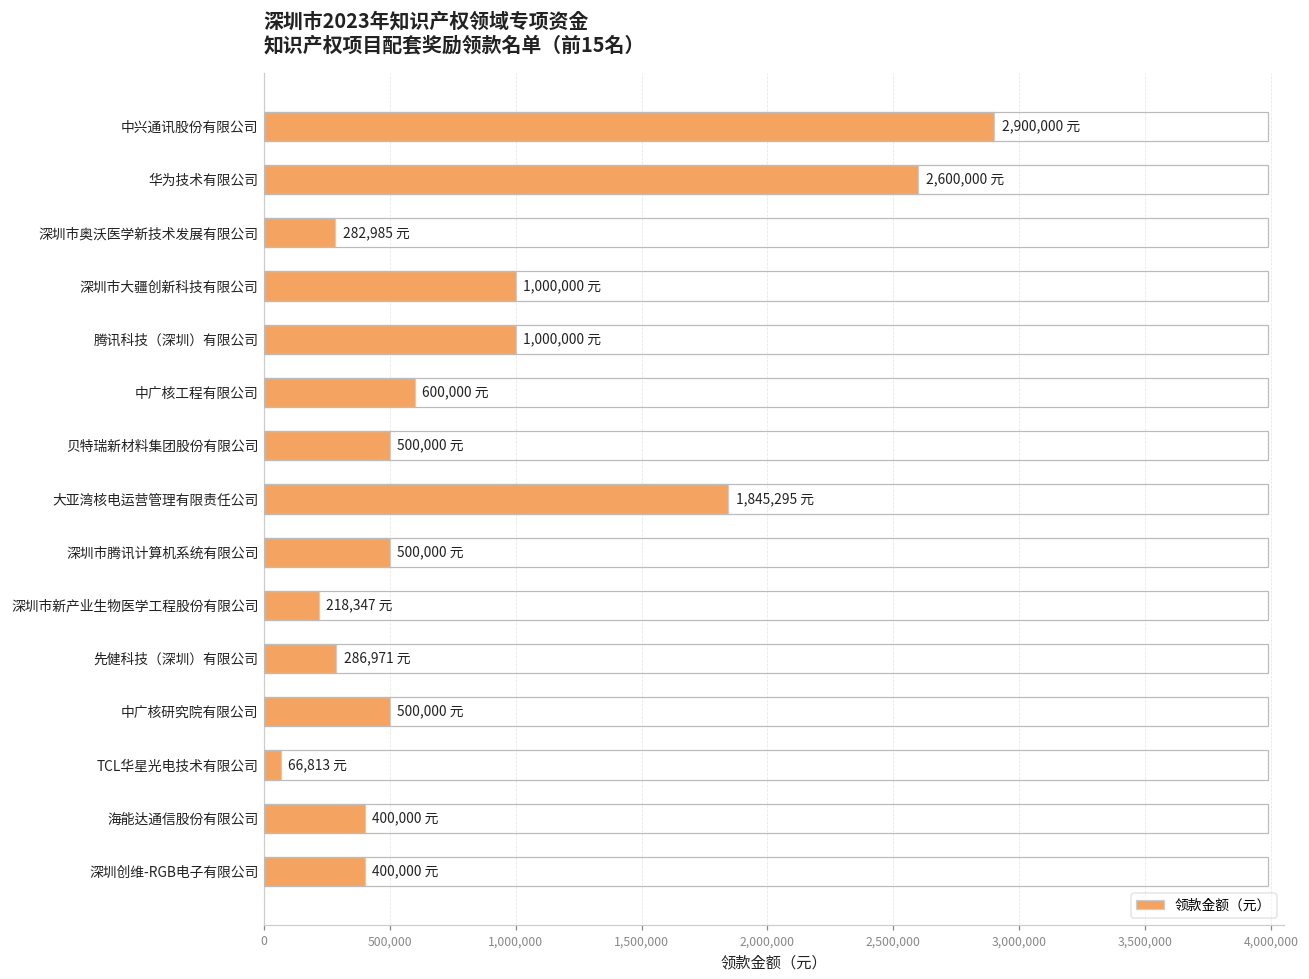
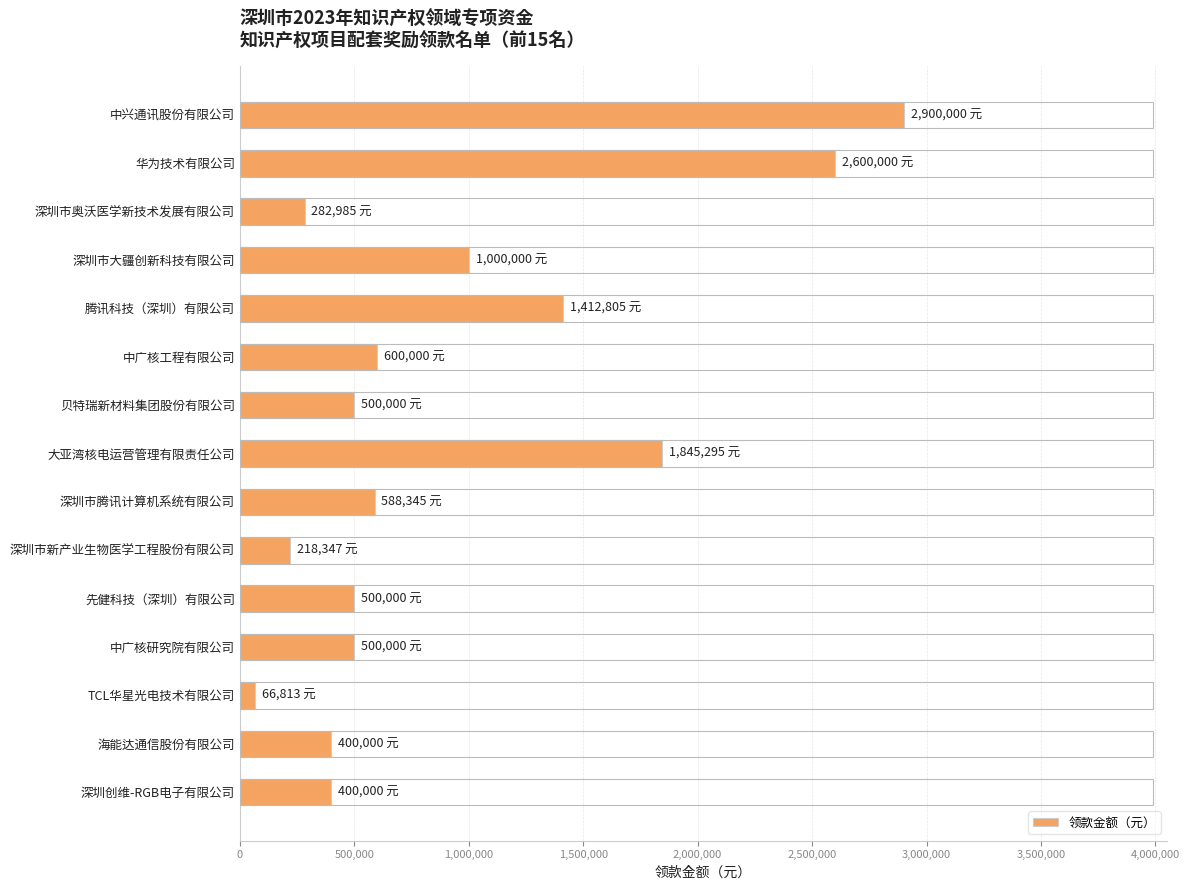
  {
    "中兴通讯股份有限公司": "2,900,000",
    "华为技术有限公司": "2,600,000",
    "深圳市奥沃医学新技术发展有限公司": "282,985",
    "深圳市大疆创新科技有限公司": "1,000,000",
-   "腾讯科技（深圳）有限公司": "1,000,000",
+   "腾讯科技（深圳）有限公司": "1,412,805",
    "中广核工程有限公司": "600,000",
    "贝特瑞新材料集团股份有限公司": "500,000",
    "大亚湾核电运营管理有限责任公司": "1,845,295",
-   "深圳市腾讯计算机系统有限公司": "500,000",
+   "深圳市腾讯计算机系统有限公司": "588,345",
    "深圳市新产业生物医学工程股份有限公司": "218,347",
-   "先健科技（深圳）有限公司": "286,971",
+   "先健科技（深圳）有限公司": "500,000",
    "中广核研究院有限公司": "500,000",
    "TCL华星光电技术有限公司": "66,813",
    "海能达通信股份有限公司": "400,000",
    "深圳创维-RGB电子有限公司": "400,000"
  }
